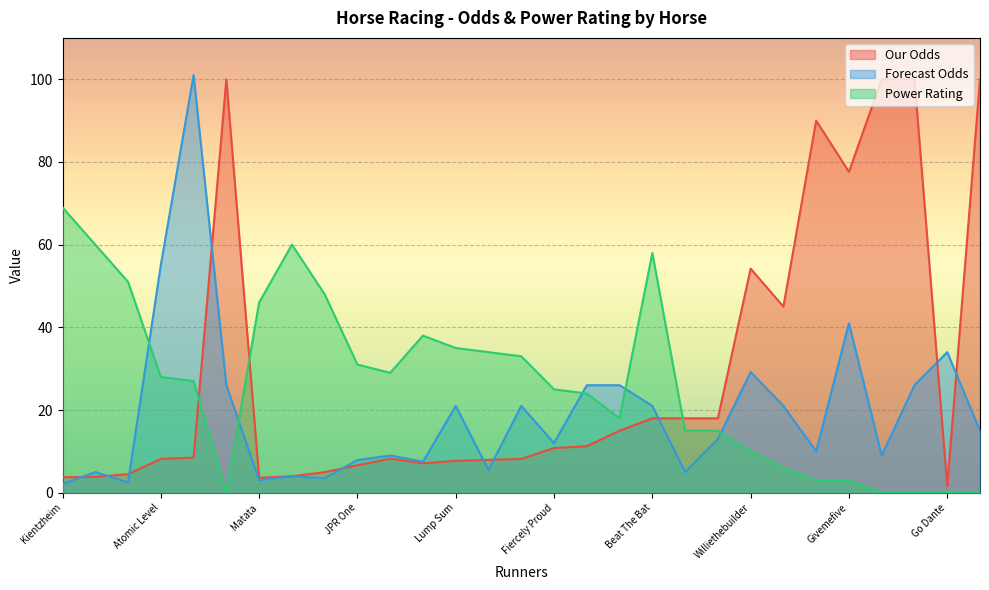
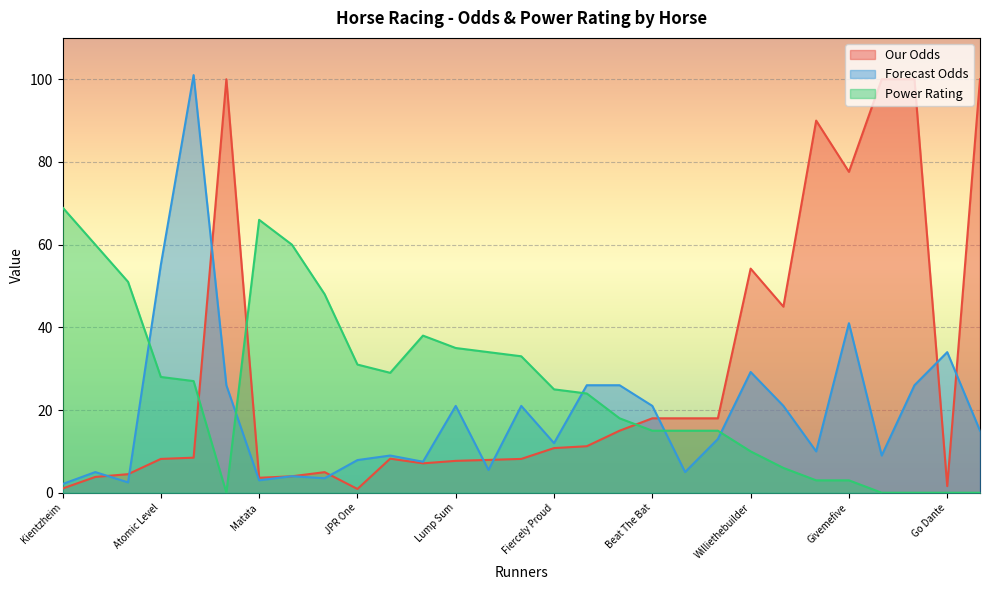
  {
    "Our Odds": {
-     "Kientzheim": 4,
+     "Kientzheim": 1,
      "Atomic Level": 8,
-     "JPR One": 7,
+     "JPR One": 1,
      "Lump Sum": 8,
      "Fiercely Proud": 11,
      "Beat The Bat": 18,
      "Williethebuilder": 54,
      "Givemefive": 78,
      "Go Dante": 2
    },
    "Forecast Odds": {
      "Kientzheim": 2,
      "Atomic Level": 55,
      "JPR One": 8,
      "Lump Sum": 21,
      "Fiercely Proud": 12,
      "Beat The Bat": 21,
      "Williethebuilder": 29,
      "Givemefive": 41,
      "Go Dante": 34
    },
    "Power Rating": {
      "Kientzheim": 69,
      "Atomic Level": 28,
-     "Matata": 46,
+     "Matata": 66,
      "JPR One": 31,
      "Lump Sum": 35,
      "Fiercely Proud": 25,
-     "Beat The Bat": 58,
+     "Beat The Bat": 15,
      "Williethebuilder": 10,
      "Givemefive": 3,
      "Go Dante": 0
    }
  }
